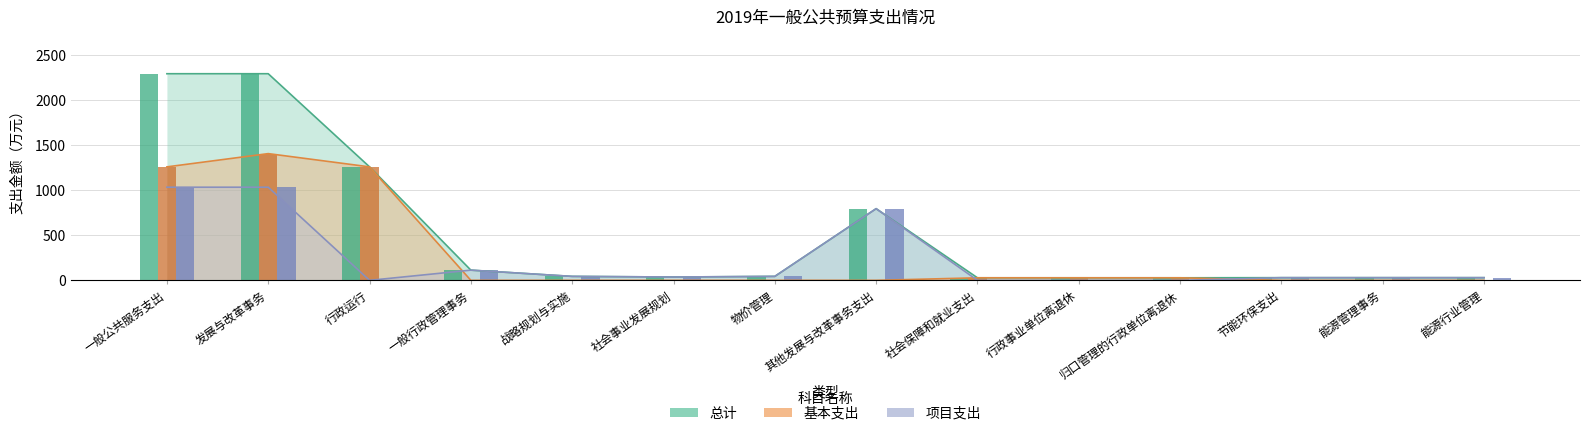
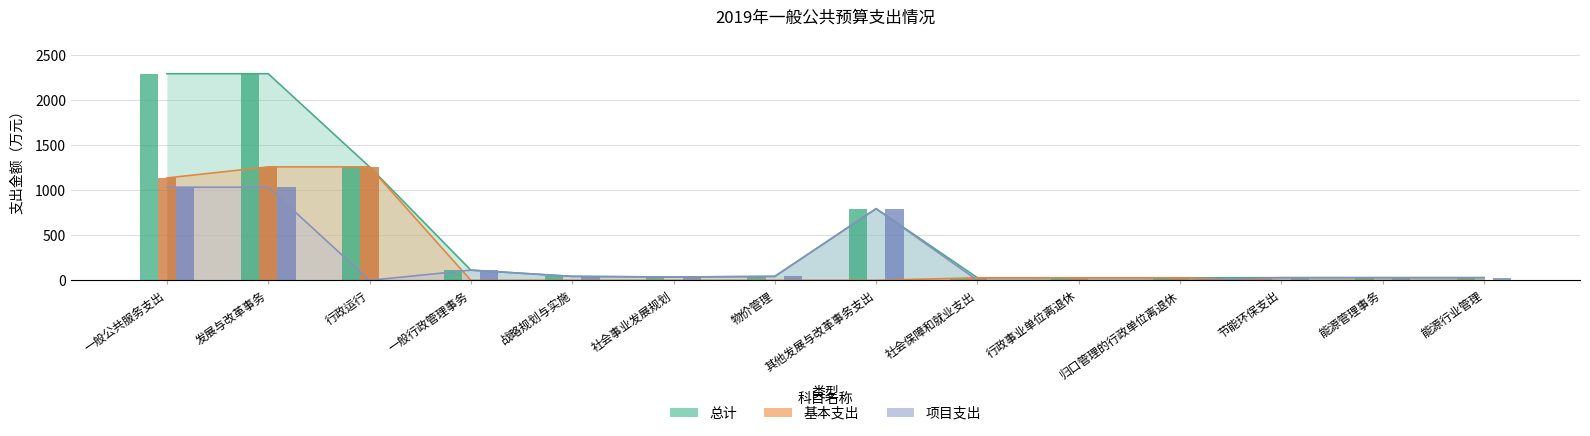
  {
    "基本支出": {
-     "一般公共服务支出": 1300,
-     "发展与改革事务": 1400,
+     "一般公共服务支出": 1100,
+     "发展与改革事务": 1300,
      "行政运行": 1300,
      "一般行政管理事务": 0,
      "战略规划与实施": 0,
      "社会事业发展规划": 0,
      "物价管理": 0,
      "其他发展与改革事务支出": 0,
      "社会保障和就业支出": 0,
      "行政事业单位离退休": 0,
      "归口管理的行政单位离退休": 0,
      "节能环保支出": 0,
      "能源管理事务": 0,
      "能源行业管理": 0
    }
  }
